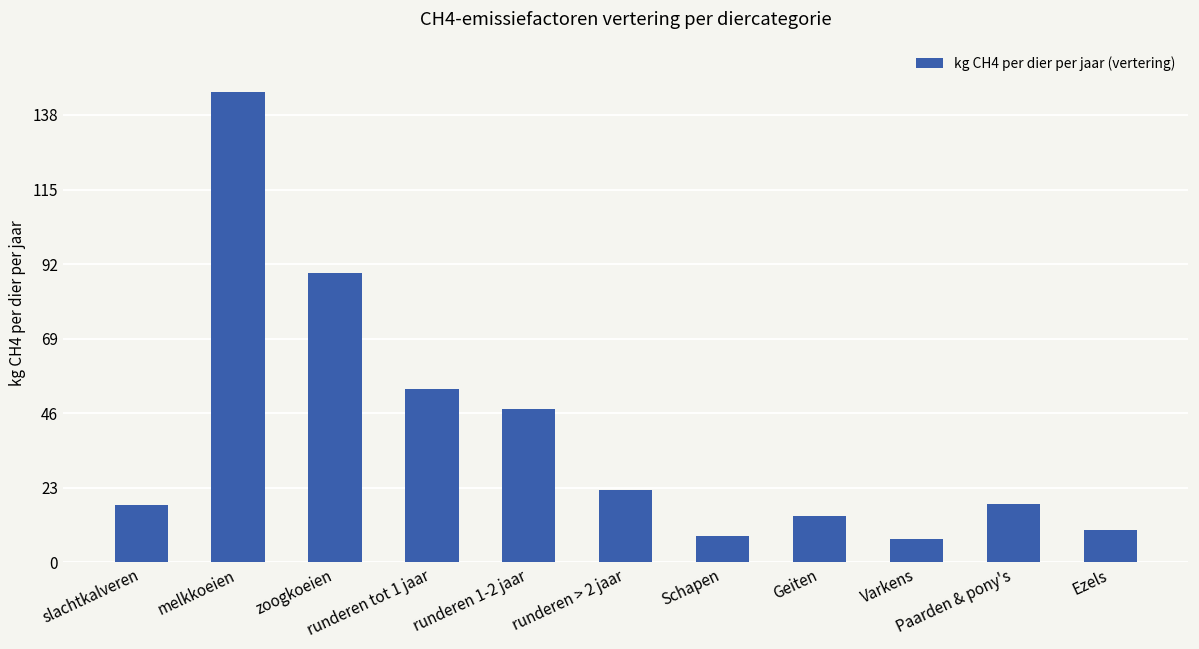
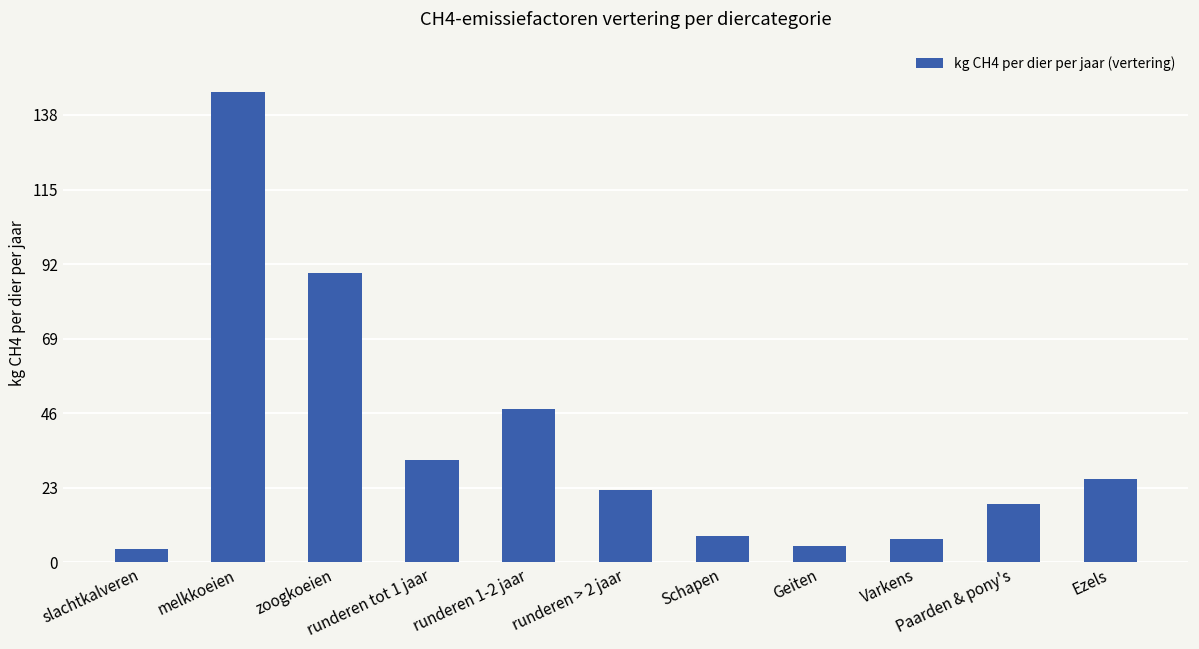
  {
-   "slachtkalveren": 18,
+   "slachtkalveren": 4,
    "melkkoeien": 145,
    "zoogkoeien": 89,
-   "runderen tot 1 jaar": 54,
+   "runderen tot 1 jaar": 31,
    "runderen 1-2 jaar": 47,
    "runderen > 2 jaar": 22,
    "Schapen": 8,
-   "Geiten": 14,
+   "Geiten": 5,
    "Varkens": 7,
    "Paarden & pony's": 18,
-   "Ezels": 10
+   "Ezels": 26
  }
